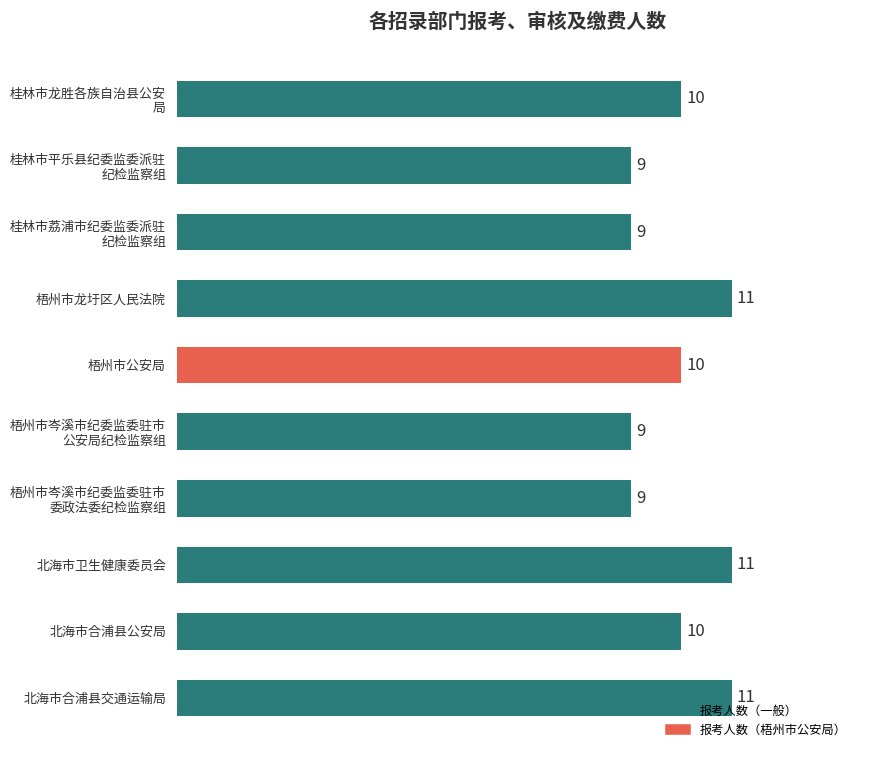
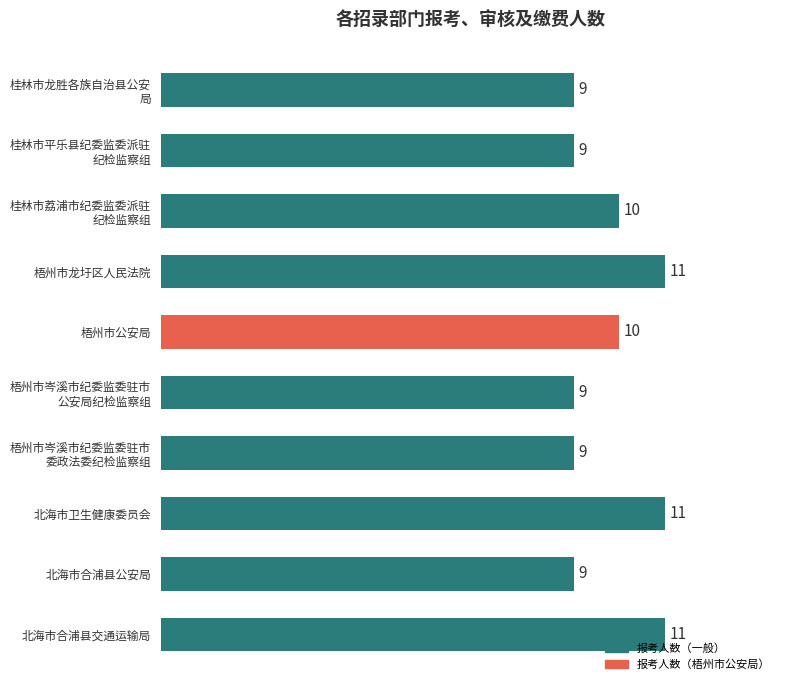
  {
-   "桂林市龙胜各族自治县公安 局": 10,
+   "桂林市龙胜各族自治县公安 局": 9,
    "桂林市平乐县纪委监委派驻 纪检监察组": 9,
-   "桂林市荔浦市纪委监委派驻 纪检监察组": 9,
+   "桂林市荔浦市纪委监委派驻 纪检监察组": 10,
    "梧州市龙圩区人民法院": 11,
    "梧州市公安局": 10,
    "梧州市岑溪市纪委监委驻市 公安局纪检监察组": 9,
    "梧州市岑溪市纪委监委驻市 委政法委纪检监察组": 9,
    "北海市卫生健康委员会": 11,
-   "北海市合浦县公安局": 10,
+   "北海市合浦县公安局": 9,
    "北海市合浦县交通运输局": 11
  }
